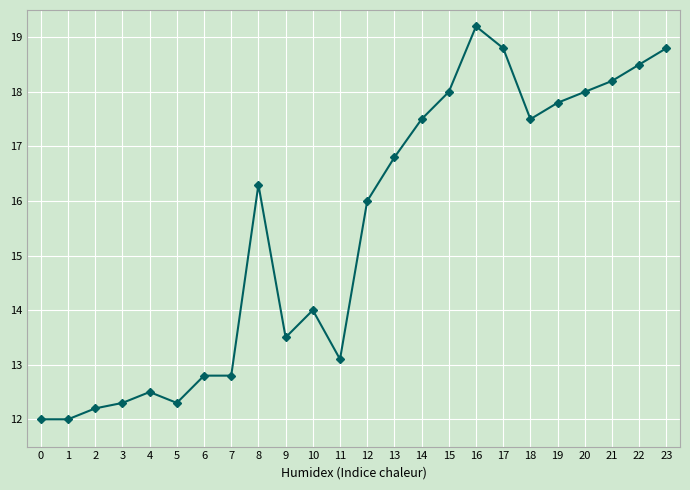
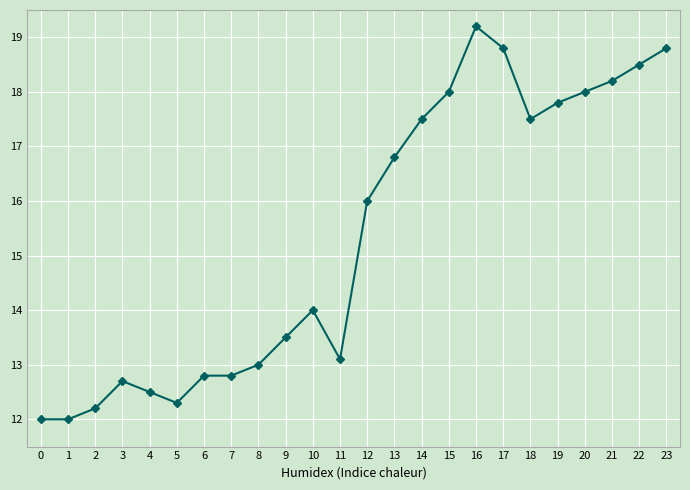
  {
    "0": 12.0,
    "1": 12.0,
    "2": 12.2,
-   "3": 12.3,
+   "3": 12.7,
    "4": 12.5,
    "5": 12.3,
    "6": 12.8,
    "7": 12.8,
-   "8": 16.3,
+   "8": 13.0,
    "9": 13.5,
    "10": 14.0,
    "11": 13.1,
    "12": 16.0,
    "13": 16.8,
    "14": 17.5,
    "15": 18.0,
    "16": 19.2,
    "17": 18.8,
    "18": 17.5,
    "19": 17.8,
    "20": 18.0,
    "21": 18.2,
    "22": 18.5,
    "23": 18.8
  }
